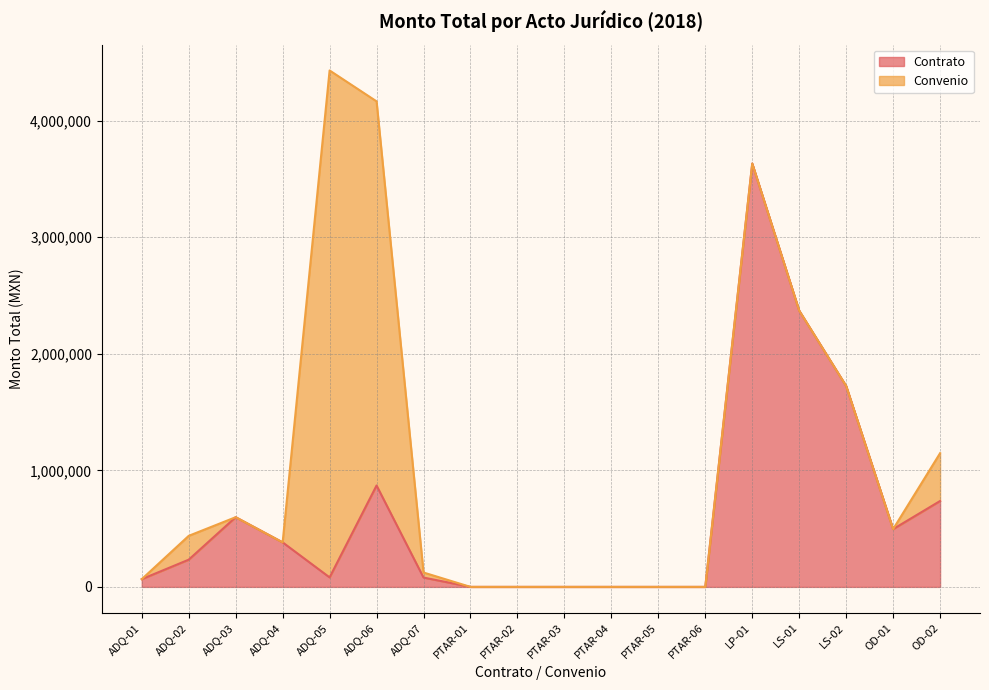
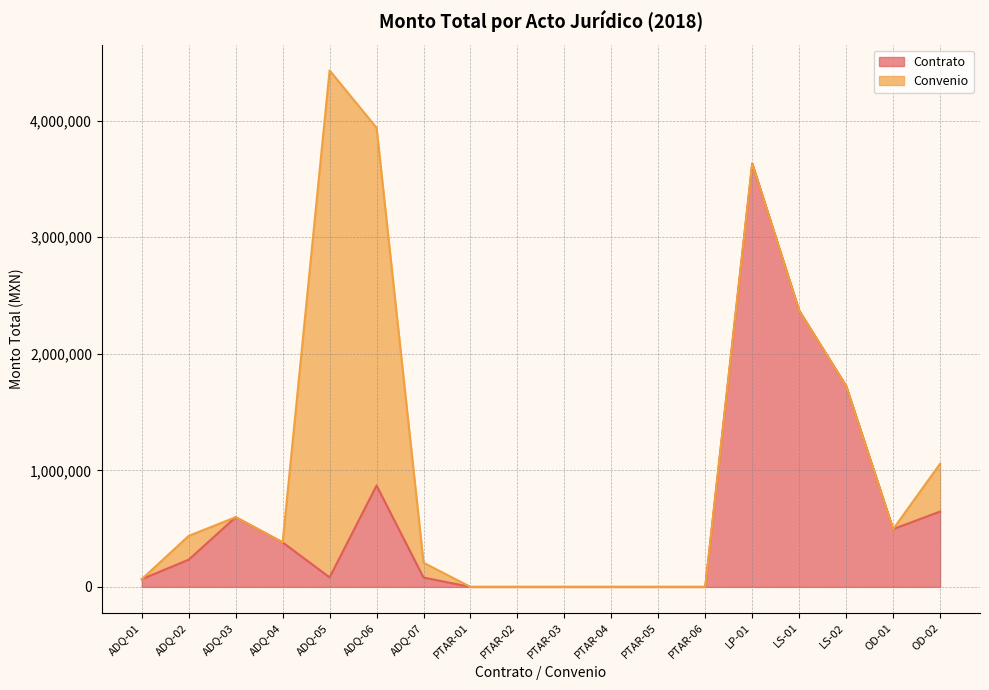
  {
    "Contrato": {
      "ADQ-02": "230,000",
      "ADQ-05": "80,000",
      "ADQ-06": "870,000",
      "ADQ-07": "80,000",
-     "OD-02": "740,000"
+     "OD-02": "650,000"
    },
    "Convenio": {
      "ADQ-02": "200,000",
      "ADQ-05": "4,350,000",
-     "ADQ-06": "3,300,000",
-     "ADQ-07": "40,000",
+     "ADQ-06": "3,070,000",
+     "ADQ-07": "130,000",
      "OD-02": "410,000"
    }
  }
